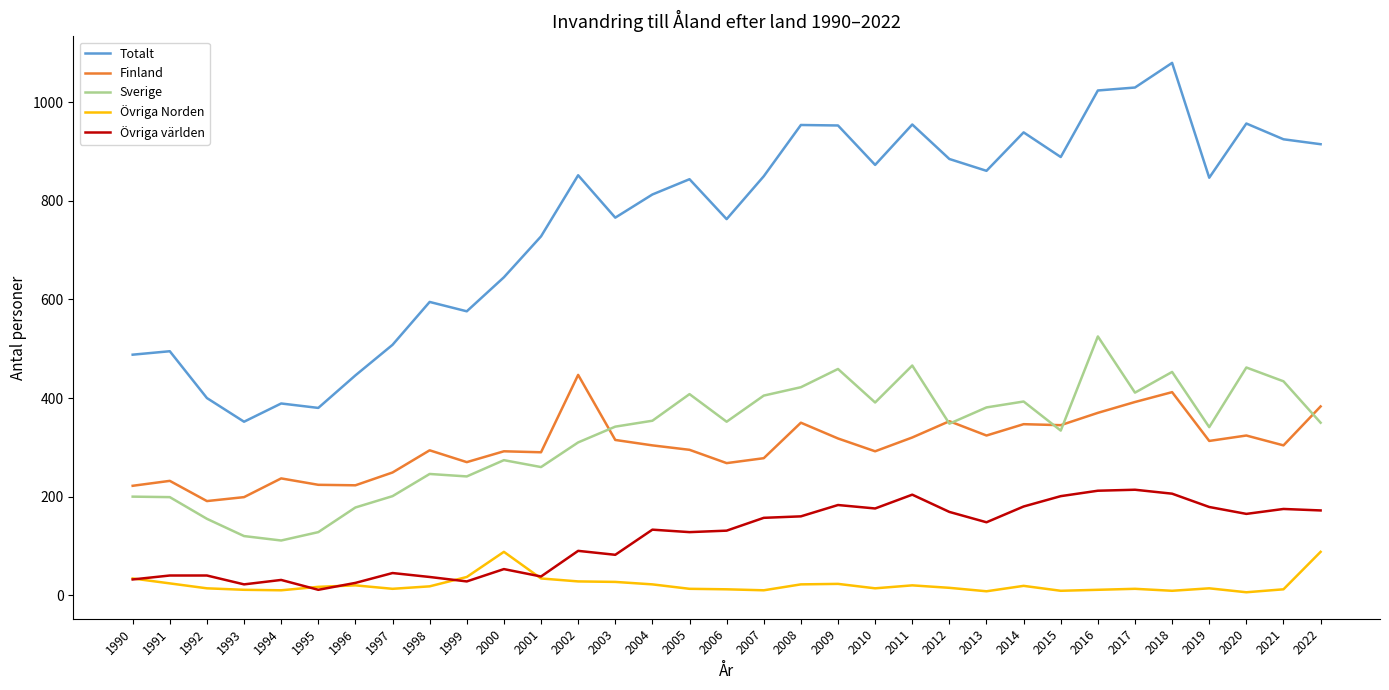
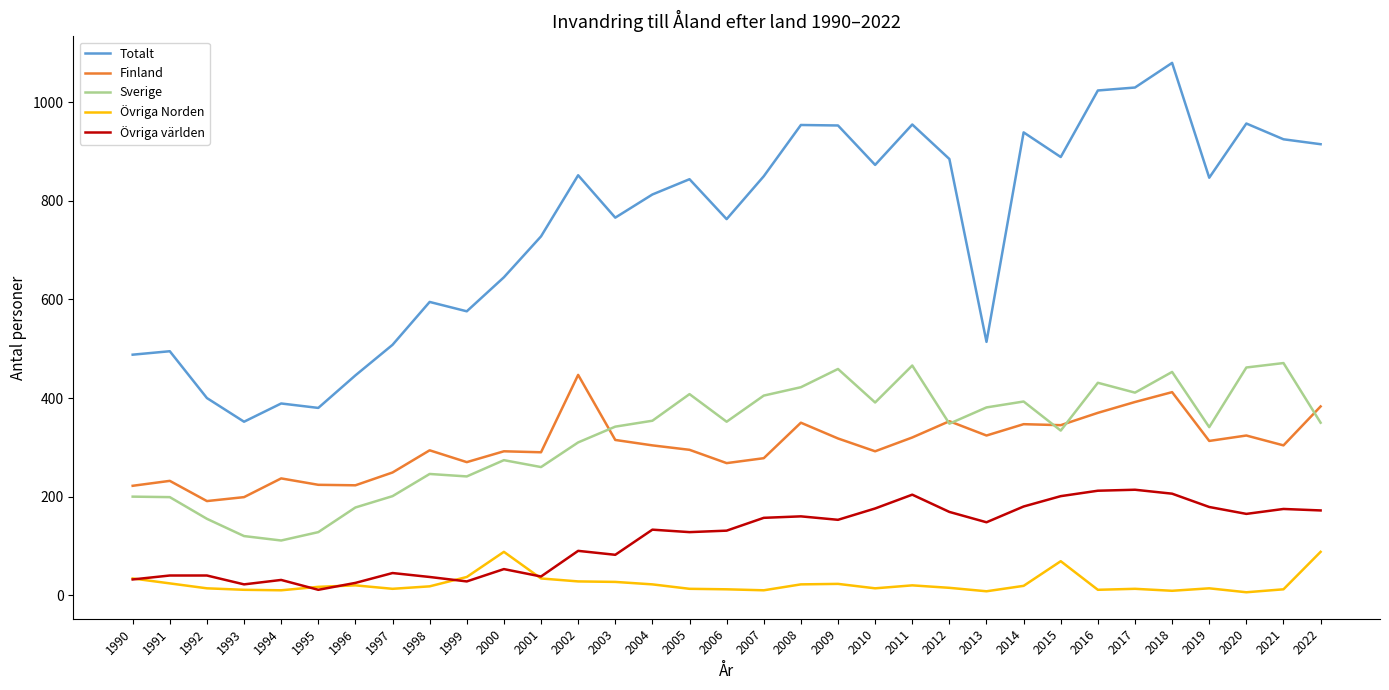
  {
    "Totalt": {
      "1990": 490,
      "1991": 500,
      "1992": 400,
      "1993": 350,
      "1994": 390,
      "1995": 380,
      "1996": 450,
      "1997": 510,
      "1998": 600,
      "1999": 580,
      "2000": 650,
      "2001": 730,
      "2002": 850,
      "2003": 770,
      "2004": 810,
      "2005": 840,
      "2006": 760,
      "2007": 850,
      "2008": 950,
      "2009": 950,
      "2010": 870,
      "2011": 960,
      "2012": 890,
-     "2013": 860,
+     "2013": 510,
      "2014": 940,
      "2015": 890,
      "2016": 1020,
      "2017": 1030,
      "2018": 1080,
      "2019": 850,
      "2020": 960,
      "2021": 930,
      "2022": 920
    },
    "Finland": {
      "1990": 220,
      "1991": 230,
      "1992": 190,
      "1993": 200,
      "1994": 240,
      "1995": 220,
      "1996": 220,
      "1997": 250,
      "1998": 290,
      "1999": 270,
      "2000": 290,
      "2001": 290,
      "2002": 450,
      "2003": 320,
      "2004": 300,
      "2005": 300,
      "2006": 270,
      "2007": 280,
      "2008": 350,
      "2009": 320,
      "2010": 290,
      "2011": 320,
      "2013": 320,
      "2014": 350,
      "2015": 350,
      "2016": 370,
      "2017": 390,
      "2018": 410,
      "2019": 310,
      "2020": 320,
      "2021": 300,
      "2022": 380
    },
    "Sverige": {
      "1990": 200,
      "1991": 200,
      "1992": 160,
      "1993": 120,
      "1994": 110,
      "1995": 130,
      "1996": 180,
      "1997": 200,
      "1998": 250,
      "1999": 240,
      "2000": 270,
      "2001": 260,
      "2002": 310,
      "2003": 340,
      "2004": 350,
      "2005": 410,
      "2006": 350,
      "2007": 410,
      "2008": 420,
      "2009": 460,
      "2010": 390,
      "2011": 470,
      "2013": 380,
      "2014": 390,
      "2015": 330,
-     "2016": 530,
+     "2016": 430,
      "2017": 410,
      "2018": 450,
      "2019": 340,
      "2020": 460,
-     "2021": 430,
+     "2021": 470,
      "2022": 350
    },
    "Övriga Norden": {
      "1991": 20,
      "1992": 10,
      "1993": 10,
      "1994": 10,
      "1995": 20,
      "1997": 10,
      "1998": 20,
      "1999": 40,
      "2000": 90,
      "2002": 30,
      "2003": 30,
      "2004": 20,
      "2005": 10,
      "2006": 10,
      "2007": 10,
      "2008": 20,
      "2009": 20,
      "2010": 10,
      "2011": 20,
      "2012": 20,
      "2013": 10,
      "2014": 20,
-     "2015": 10,
+     "2015": 70,
      "2016": 10,
      "2017": 10,
      "2018": 10,
      "2019": 10,
      "2020": 10,
      "2021": 10,
      "2022": 90
    },
    "Övriga världen": {
      "1991": 40,
      "1992": 40,
      "1993": 20,
      "1994": 30,
      "1995": 10,
      "1997": 50,
      "1998": 40,
      "1999": 30,
      "2000": 50,
      "2002": 90,
      "2003": 80,
      "2004": 130,
      "2005": 130,
      "2006": 130,
      "2007": 160,
      "2008": 160,
-     "2009": 180,
+     "2009": 150,
      "2010": 180,
      "2011": 200,
      "2012": 170,
      "2013": 150,
      "2014": 180,
      "2015": 200,
      "2016": 210,
      "2017": 210,
      "2018": 210,
      "2019": 180,
      "2020": 170,
      "2021": 180,
      "2022": 170
    }
  }
